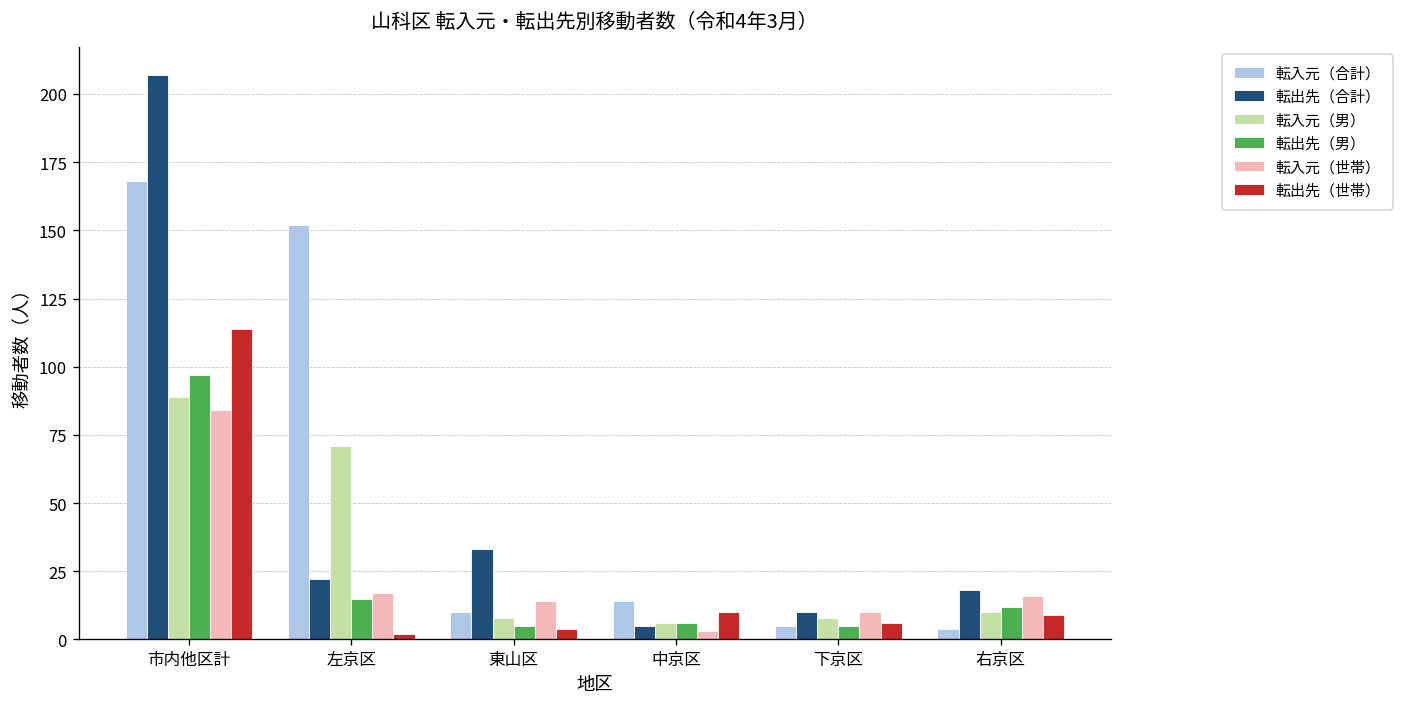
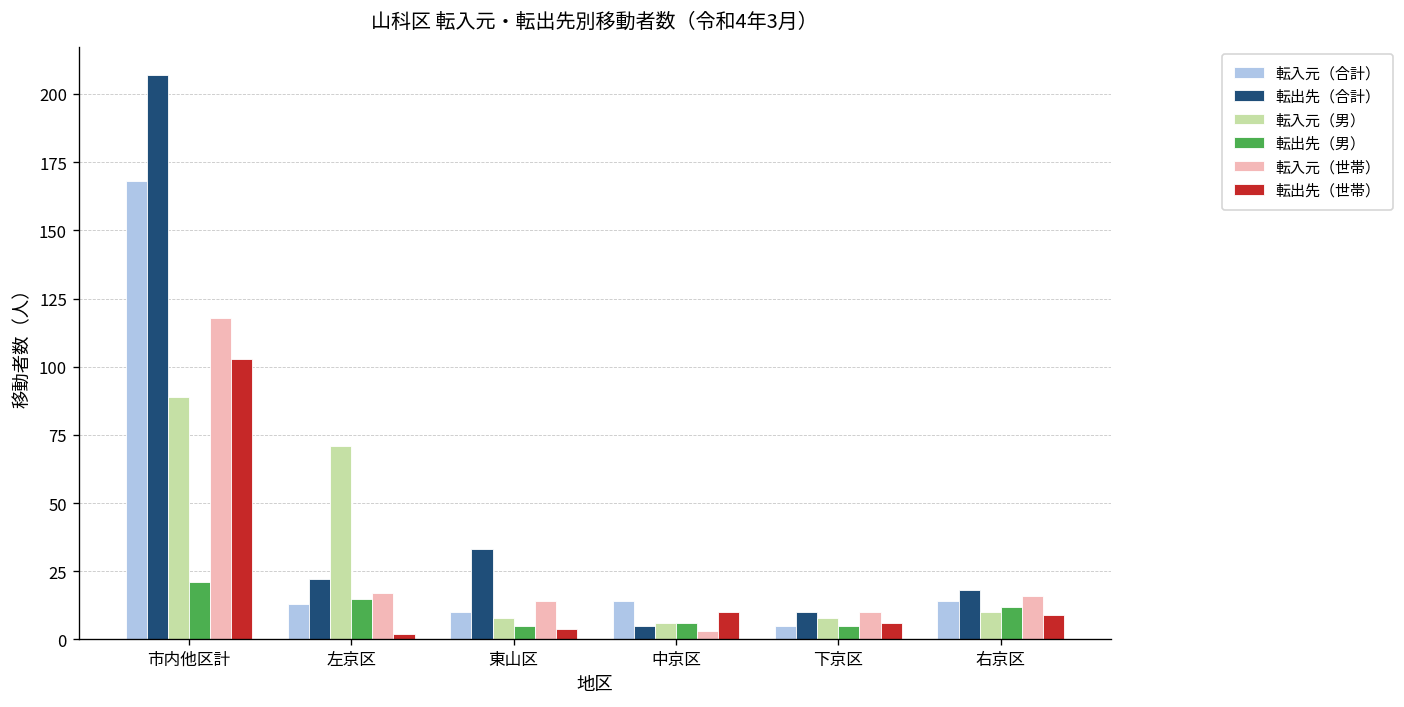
  {
    "転入元（合計）": {
      "市内他区計": 168,
-     "左京区": 152,
+     "左京区": 13,
      "東山区": 10,
      "中京区": 14,
      "下京区": 5,
-     "右京区": 4
+     "右京区": 14
    },
    "転出先（合計）": {
      "市内他区計": 207,
      "左京区": 22,
      "東山区": 33,
      "中京区": 5,
      "下京区": 10,
      "右京区": 18
    },
    "転入元（男）": {
      "市内他区計": 89,
      "左京区": 71,
      "東山区": 8,
      "中京区": 6,
      "下京区": 8,
      "右京区": 10
    },
    "転出先（男）": {
-     "市内他区計": 97,
+     "市内他区計": 21,
      "左京区": 15,
      "東山区": 5,
      "中京区": 6,
      "下京区": 5,
      "右京区": 12
    },
    "転入元（世帯）": {
-     "市内他区計": 84,
+     "市内他区計": 118,
      "左京区": 17,
      "東山区": 14,
      "中京区": 3,
      "下京区": 10,
      "右京区": 16
    },
    "転出先（世帯）": {
-     "市内他区計": 114,
+     "市内他区計": 103,
      "左京区": 2,
      "東山区": 4,
      "中京区": 10,
      "下京区": 6,
      "右京区": 9
    }
  }
